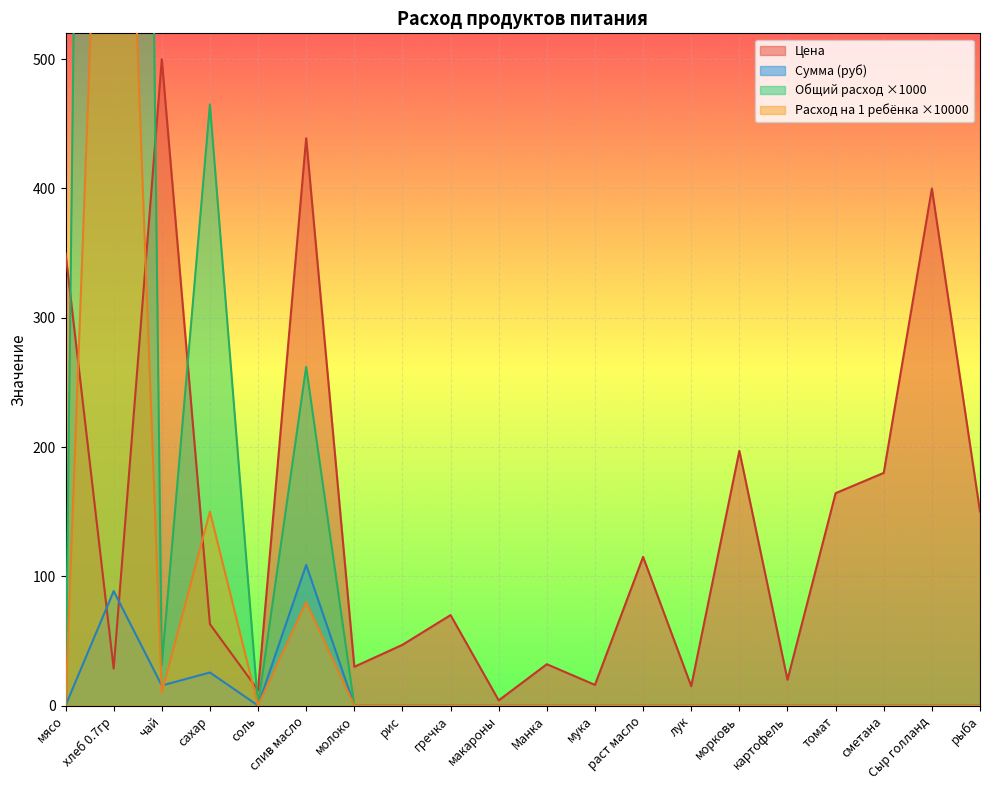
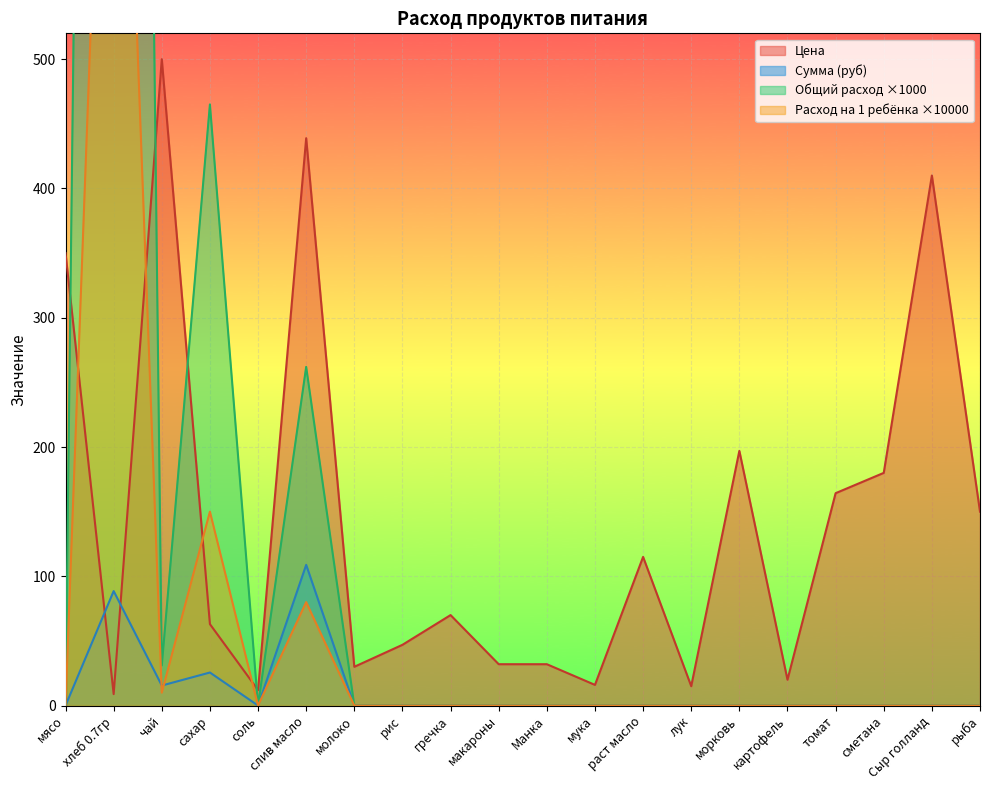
  {
    "Цена": {
      "мясо": 350,
-     "хлеб 0.7гр": 29,
+     "хлеб 0.7гр": 9,
      "чай": 500,
      "сахар": 63,
      "соль": 12,
      "слив масло": 439,
      "молоко": 30,
      "рис": 47,
      "гречка": 70,
-     "макароны": 4,
+     "макароны": 32,
      "Манка": 32,
      "мука": 16,
      "раст масло": 115,
      "лук": 15,
      "морковь": 197,
      "картофель": 20,
      "томат": 164,
      "сметана": 180,
-     "Сыр голланд": 400,
+     "Сыр голланд": 410,
      "рыба": 150
    },
    "Сумма (руб)": {
      "хлеб 0.7гр": 89,
      "чай": 16,
      "сахар": 26,
      "слив масло": 109
    },
    "Общий расход ×1000": {
      "чай": 31,
      "сахар": 465,
      "слив масло": 262
    },
    "Расход на 1 ребёнка ×10000": {
      "чай": 10,
      "сахар": 150,
      "слив масло": 80
    }
  }
